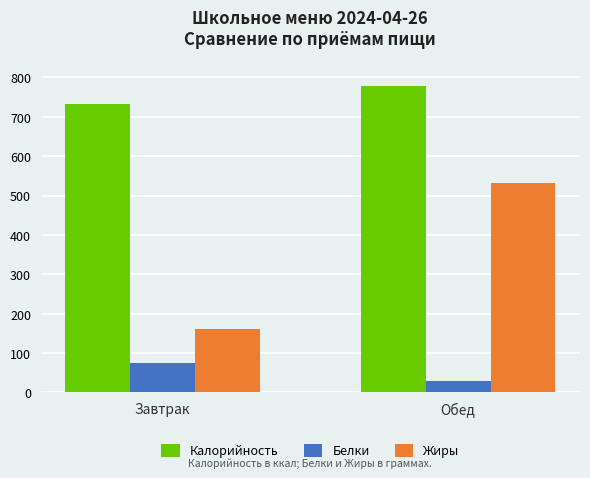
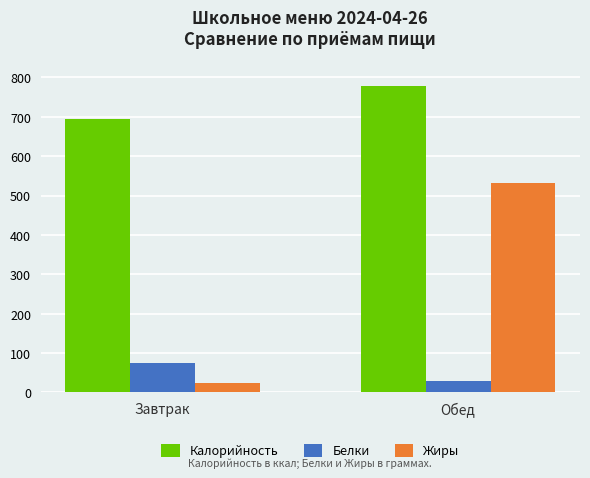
  {
    "Калорийность": {
-     "Завтрак": 730,
+     "Завтрак": 700,
      "Обед": 780
    },
    "Белки": {
      "Завтрак": 70,
      "Обед": 30
    },
    "Жиры": {
-     "Завтрак": 160,
+     "Завтрак": 20,
      "Обед": 530
    }
  }
